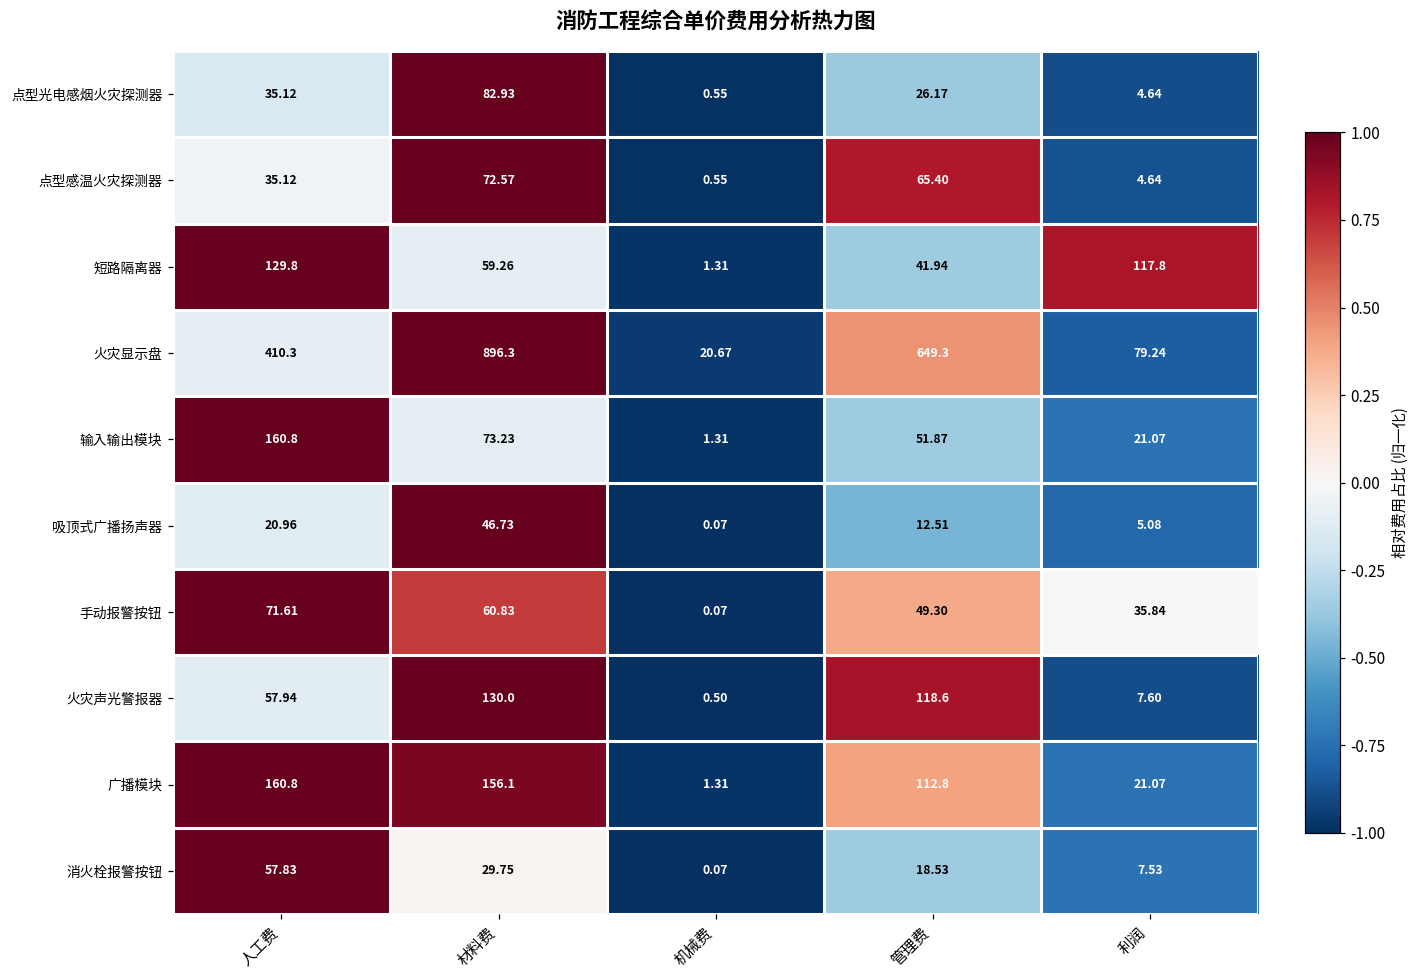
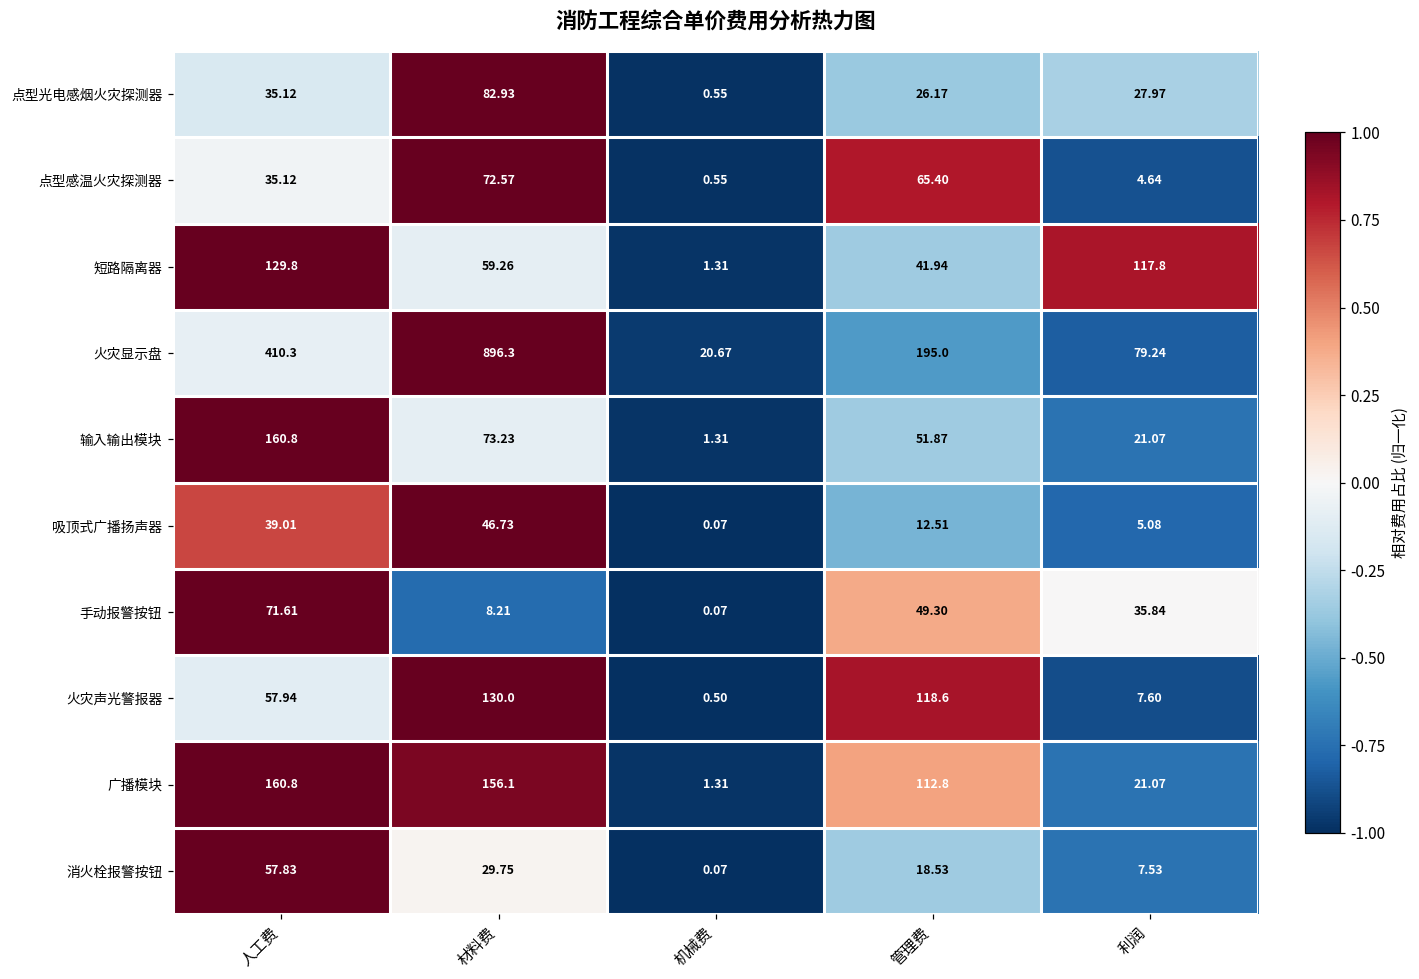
  {
    "点型光电感烟火灾探测器": {
      "人工费": 35.12,
      "材料费": 82.93,
      "机械费": 0.55,
      "管理费": 26.17,
-     "利润": 4.64
+     "利润": 27.97
    },
    "点型感温火灾探测器": {
      "人工费": 35.12,
      "材料费": 72.57,
      "机械费": 0.55,
      "管理费": 65.40,
      "利润": 4.64
    },
    "短路隔离器": {
      "人工费": 129.8,
      "材料费": 59.26,
      "机械费": 1.31,
      "管理费": 41.94,
      "利润": 117.8
    },
    "火灾显示盘": {
      "人工费": 410.3,
      "材料费": 896.3,
      "机械费": 20.67,
-     "管理费": 649.3,
+     "管理费": 195.0,
      "利润": 79.24
    },
    "输入输出模块": {
      "人工费": 160.8,
      "材料费": 73.23,
      "机械费": 1.31,
      "管理费": 51.87,
      "利润": 21.07
    },
    "吸顶式广播扬声器": {
-     "人工费": 20.96,
+     "人工费": 39.01,
      "材料费": 46.73,
      "机械费": 0.07,
      "管理费": 12.51,
      "利润": 5.08
    },
    "手动报警按钮": {
      "人工费": 71.61,
-     "材料费": 60.83,
+     "材料费": 8.21,
      "机械费": 0.07,
      "管理费": 49.30,
      "利润": 35.84
    },
    "火灾声光警报器": {
      "人工费": 57.94,
      "材料费": 130.0,
      "机械费": 0.50,
      "管理费": 118.6,
      "利润": 7.60
    },
    "广播模块": {
      "人工费": 160.8,
      "材料费": 156.1,
      "机械费": 1.31,
      "管理费": 112.8,
      "利润": 21.07
    },
    "消火栓报警按钮": {
      "人工费": 57.83,
      "材料费": 29.75,
      "机械费": 0.07,
      "管理费": 18.53,
      "利润": 7.53
    }
  }
